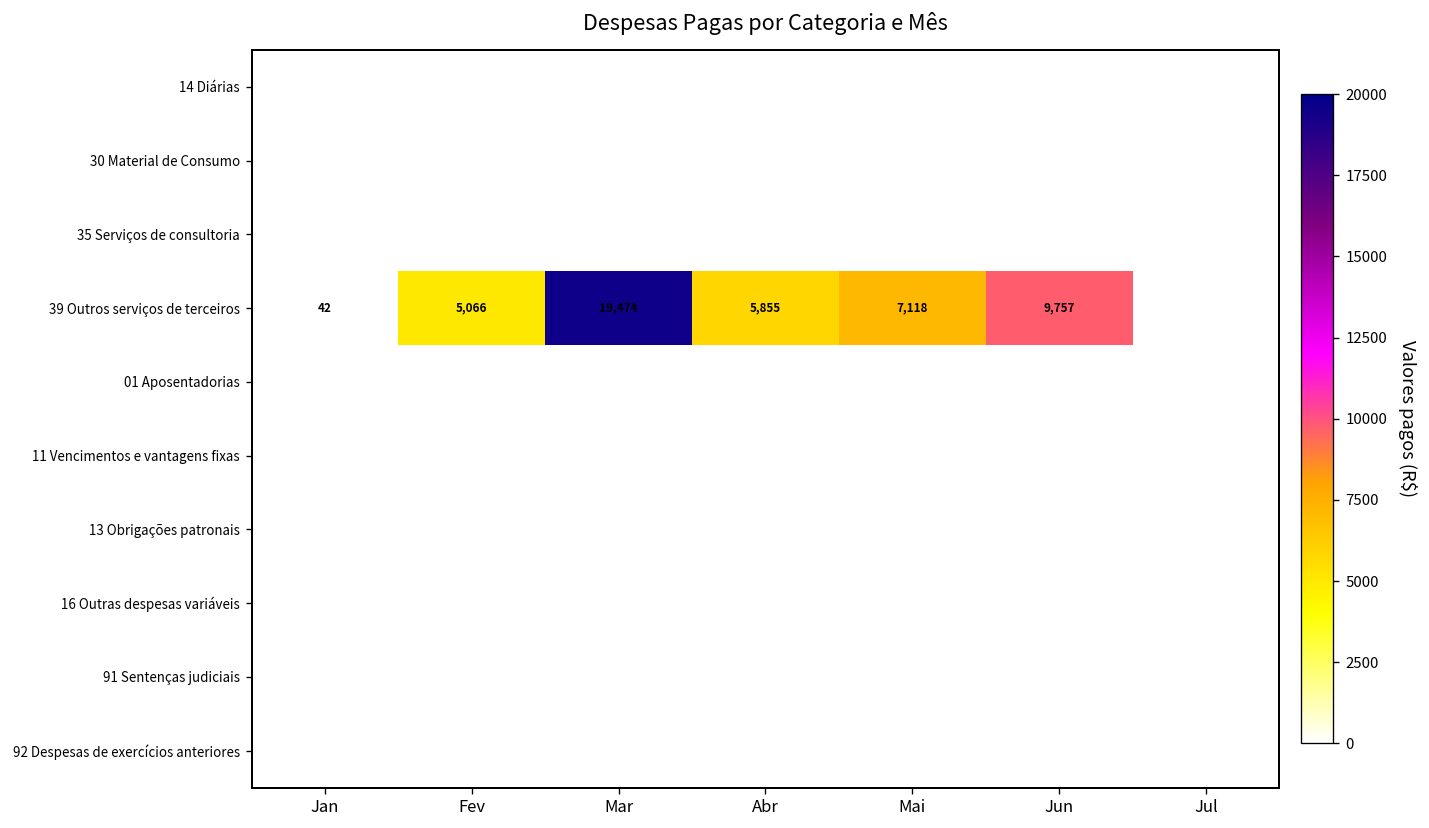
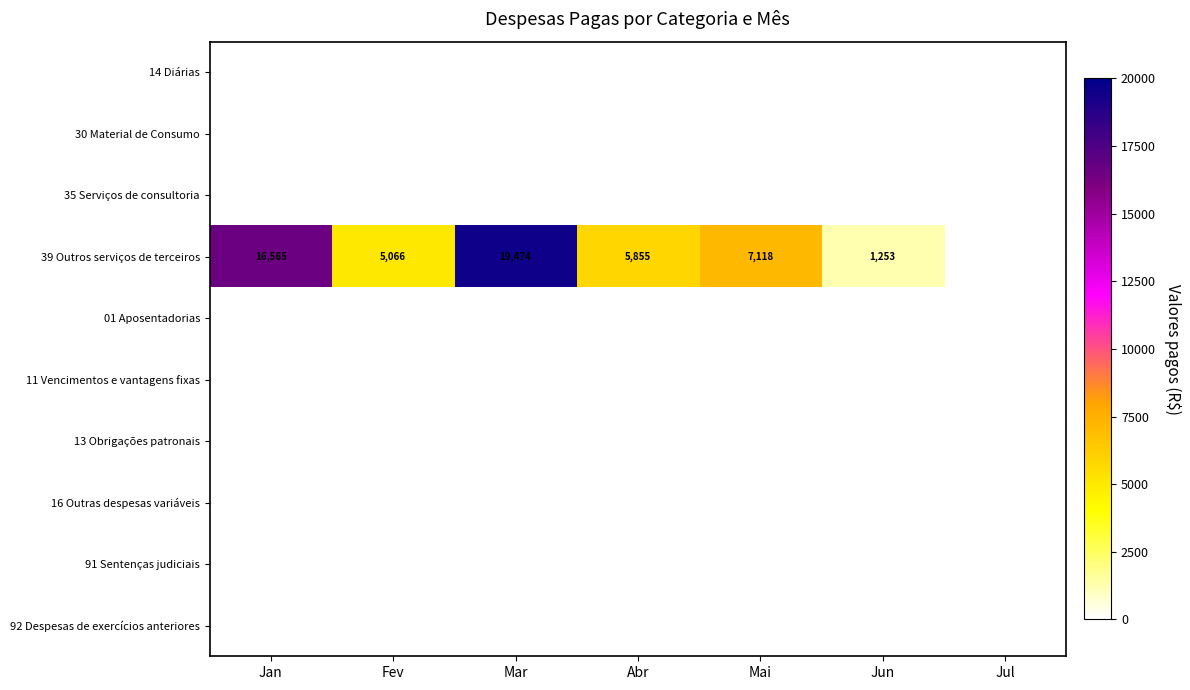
  {
    "39 Outros serviços de terceiros": {
-     "Jan": "42",
+     "Jan": "16,565",
      "Fev": "5,066",
      "Mar": "19,474",
      "Abr": "5,855",
      "Mai": "7,118",
-     "Jun": "9,757"
+     "Jun": "1,253"
    }
  }
